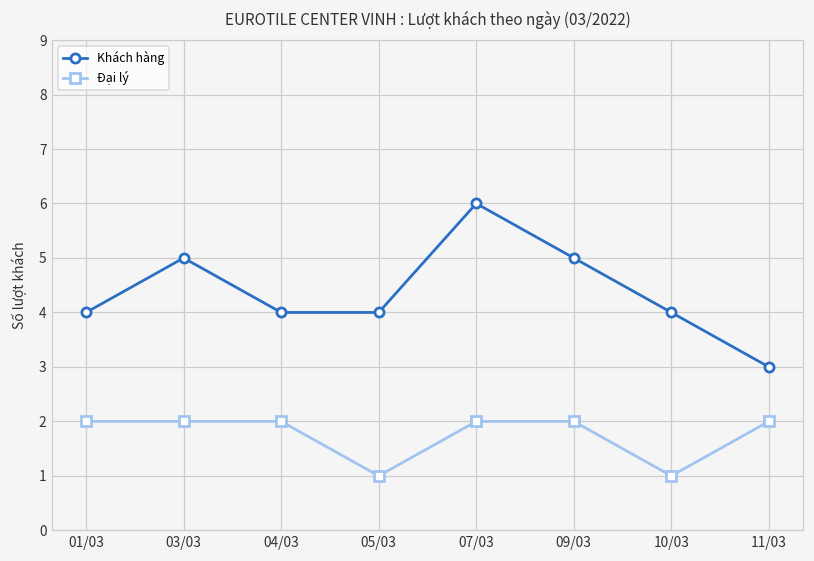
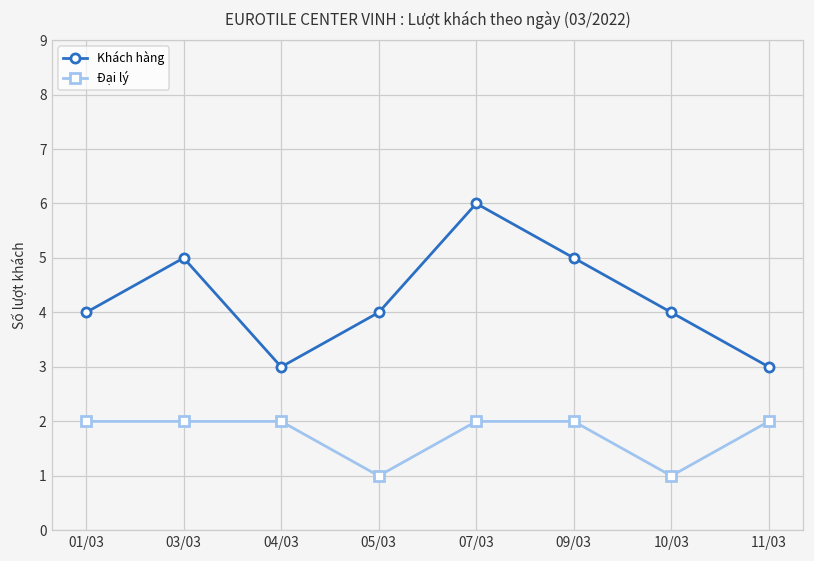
  {
    "Khách hàng": {
      "01/03": 4,
      "03/03": 5,
-     "04/03": 4,
+     "04/03": 3,
      "05/03": 4,
      "07/03": 6,
      "09/03": 5,
      "10/03": 4,
      "11/03": 3
    },
    "Đại lý": {
      "01/03": 2,
      "03/03": 2,
      "04/03": 2,
      "05/03": 1,
      "07/03": 2,
      "09/03": 2,
      "10/03": 1,
      "11/03": 2
    }
  }
